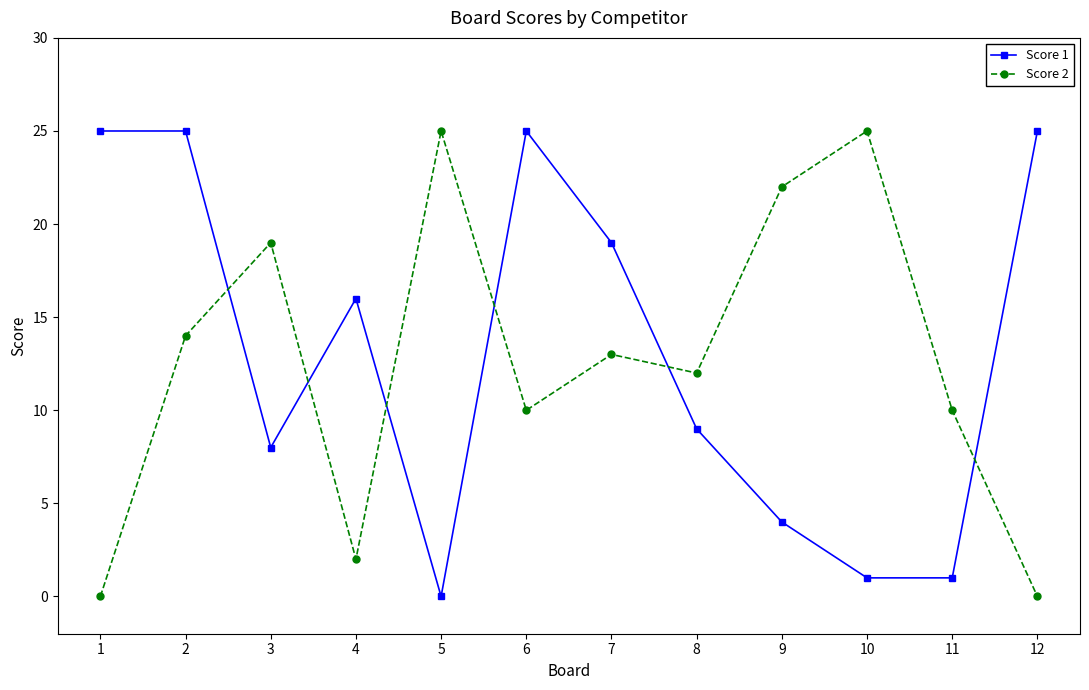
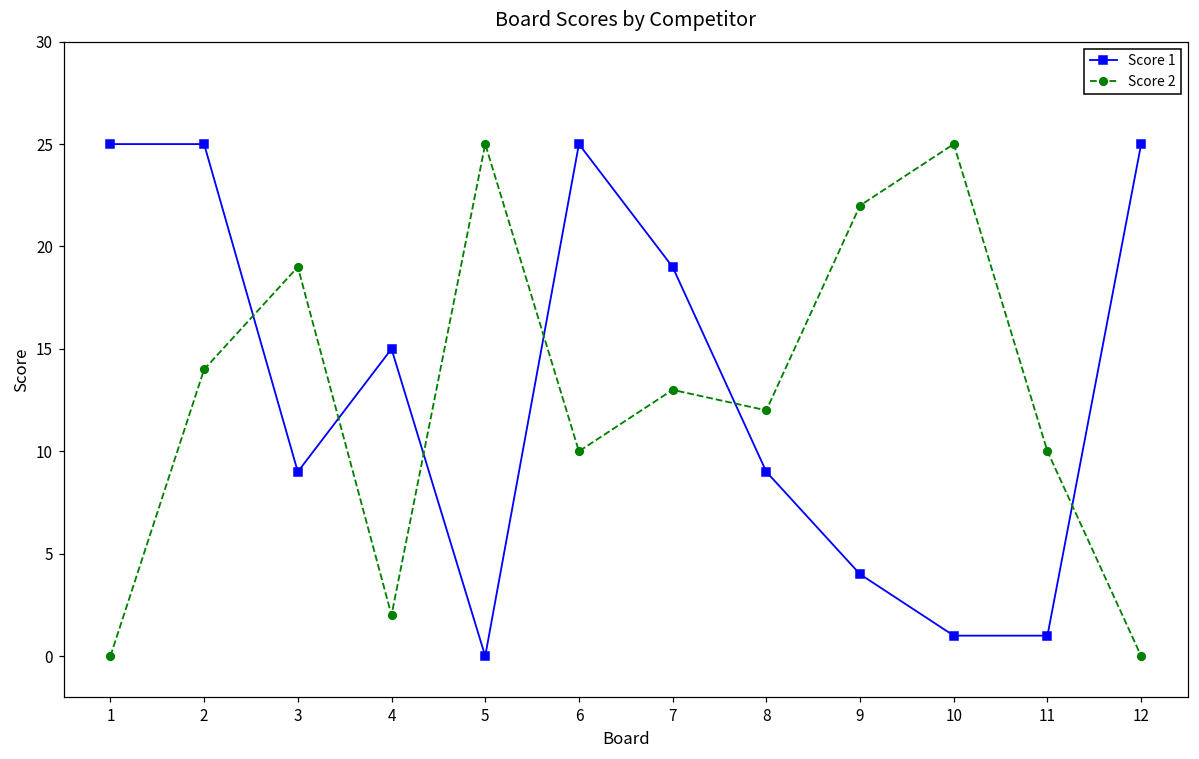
  {
    "Score 1": {
      "1": 25,
      "2": 25,
-     "3": 8,
-     "4": 16,
+     "3": 9,
+     "4": 15,
      "5": 0,
      "6": 25,
      "7": 19,
      "8": 9,
      "9": 4,
      "10": 1,
      "11": 1,
      "12": 25
    },
    "Score 2": {
      "1": 0,
      "2": 14,
      "3": 19,
      "4": 2,
      "5": 25,
      "6": 10,
      "7": 13,
      "8": 12,
      "9": 22,
      "10": 25,
      "11": 10,
      "12": 0
    }
  }
